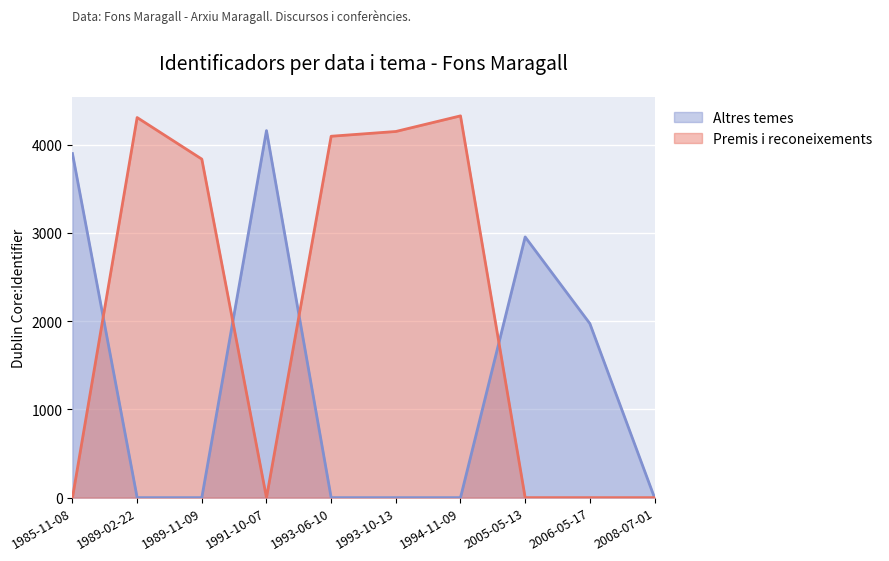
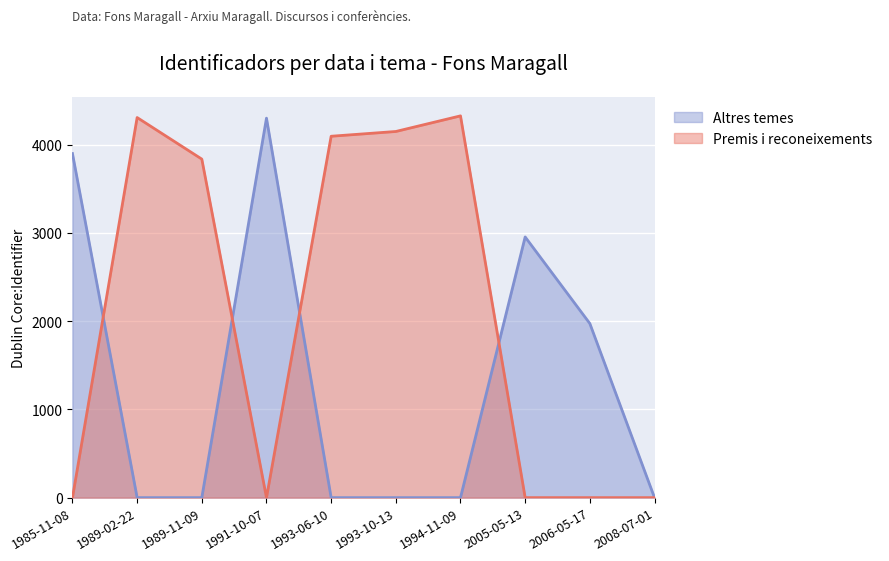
  {
    "Altres temes": {
      "1985-11-08": 3900,
      "1989-02-22": 0,
      "1989-11-09": 0,
-     "1991-10-07": 4200,
+     "1991-10-07": 4300,
      "1993-06-10": 0,
      "1993-10-13": 0,
      "1994-11-09": 0,
      "2005-05-13": 3000,
      "2006-05-17": 2000
    },
    "Premis i reconeixements": {
      "1985-11-08": 0,
      "1989-02-22": 4300,
      "1989-11-09": 3800,
      "1991-10-07": 0,
      "1993-06-10": 4100,
      "1993-10-13": 4100,
      "1994-11-09": 4300,
      "2005-05-13": 0,
      "2006-05-17": 0
    }
  }
